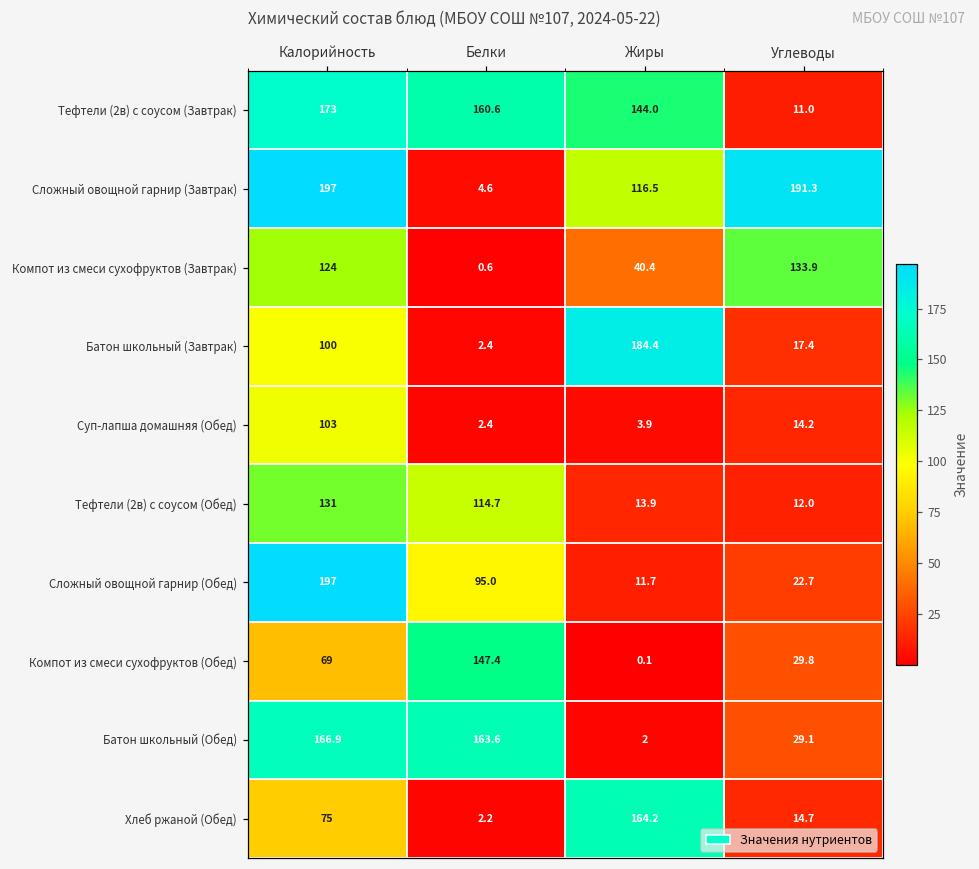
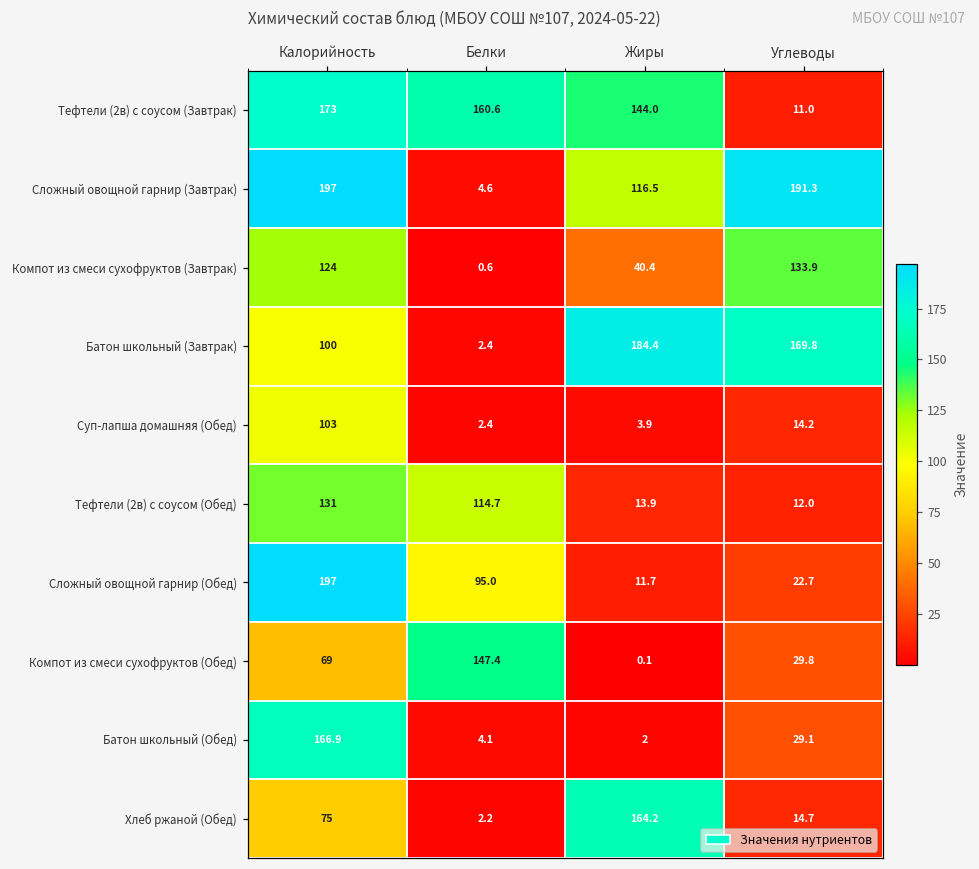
  {
    "Тефтели (2в) с соусом (Завтрак)": {
      "Калорийность": 173,
      "Белки": 160.6,
      "Жиры": 144.0,
      "Углеводы": 11.0
    },
    "Сложный овощной гарнир (Завтрак)": {
      "Калорийность": 197,
      "Белки": 4.6,
      "Жиры": 116.5,
      "Углеводы": 191.3
    },
    "Компот из смеси сухофруктов (Завтрак)": {
      "Калорийность": 124,
      "Белки": 0.6,
      "Жиры": 40.4,
      "Углеводы": 133.9
    },
    "Батон школьный (Завтрак)": {
      "Калорийность": 100,
      "Белки": 2.4,
      "Жиры": 184.4,
-     "Углеводы": 17.4
+     "Углеводы": 169.8
    },
    "Суп-лапша домашняя (Обед)": {
      "Калорийность": 103,
      "Белки": 2.4,
      "Жиры": 3.9,
      "Углеводы": 14.2
    },
    "Тефтели (2в) с соусом (Обед)": {
      "Калорийность": 131,
      "Белки": 114.7,
      "Жиры": 13.9,
      "Углеводы": 12.0
    },
    "Сложный овощной гарнир (Обед)": {
      "Калорийность": 197,
      "Белки": 95.0,
      "Жиры": 11.7,
      "Углеводы": 22.7
    },
    "Компот из смеси сухофруктов (Обед)": {
      "Калорийность": 69,
      "Белки": 147.4,
      "Жиры": 0.1,
      "Углеводы": 29.8
    },
    "Батон школьный (Обед)": {
      "Калорийность": 166.9,
-     "Белки": 163.6,
+     "Белки": 4.1,
      "Жиры": 2,
      "Углеводы": 29.1
    },
    "Хлеб ржаной (Обед)": {
      "Калорийность": 75,
      "Белки": 2.2,
      "Жиры": 164.2,
      "Углеводы": 14.7
    }
  }
